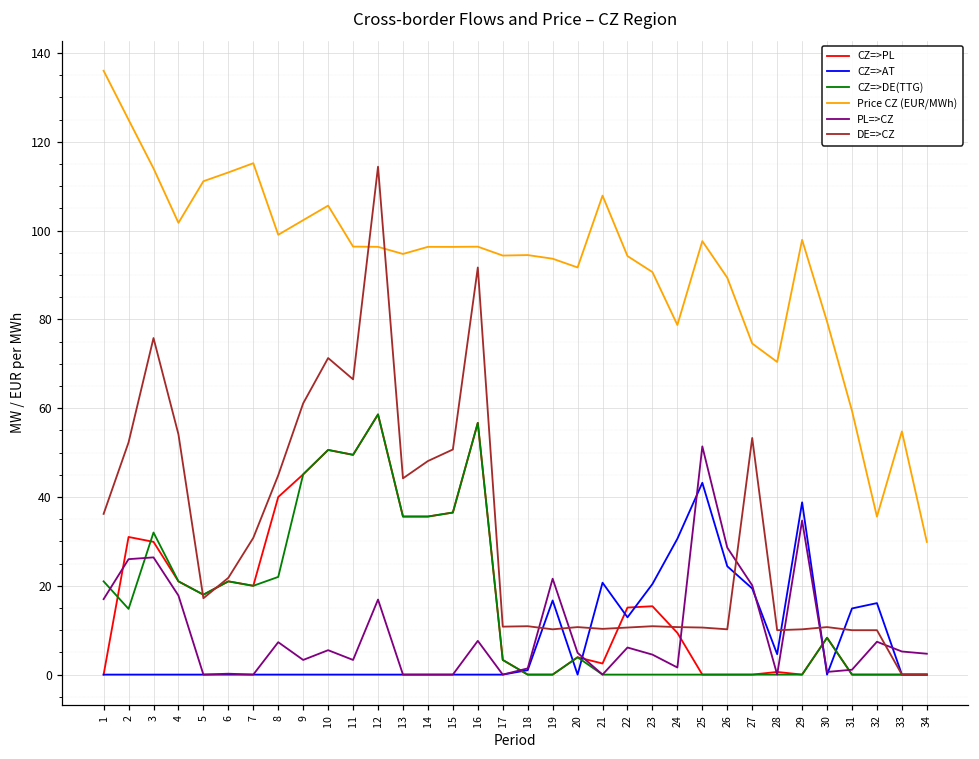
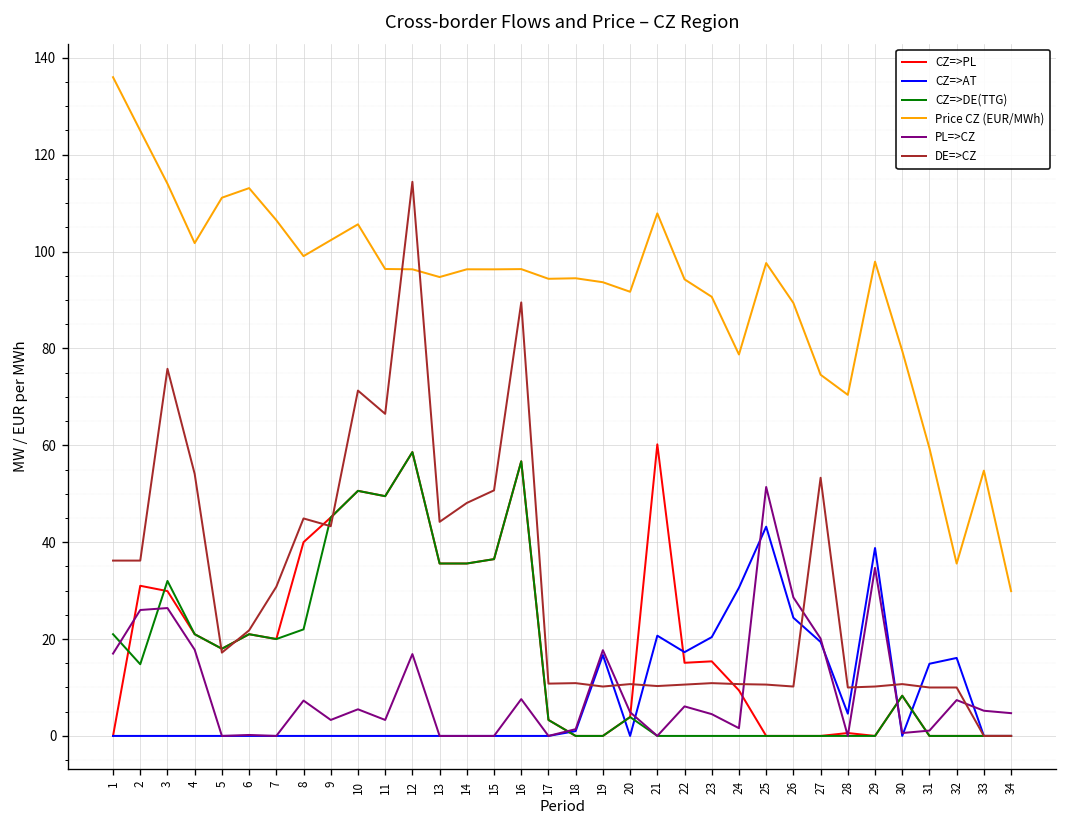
  {
    "CZ=>PL": {
      "2": 31,
      "3": 30,
      "8": 40,
-     "21": 3,
+     "21": 60,
      "22": 15,
      "23": 15,
      "24": 9
    },
    "CZ=>AT": {
      "2": 0,
      "3": 0,
      "4": 0,
      "8": 0,
      "9": 0,
      "10": 0,
      "11": 0,
      "12": 0,
      "16": 0,
      "19": 17,
      "20": 0,
      "21": 21,
-     "22": 13,
+     "22": 17,
      "23": 20,
      "24": 31,
      "25": 43,
      "26": 24,
      "27": 19,
      "28": 5,
      "29": 39,
      "31": 15,
      "32": 16
    },
    "CZ=>DE(TTG)": {
      "1": 21,
      "2": 15,
      "3": 32,
      "8": 22,
      "22": 0,
      "23": 0,
      "24": 0
    },
    "Price CZ (EUR/MWh)": {
      "1": 136,
      "2": 125,
      "3": 114,
      "4": 102,
      "5": 111,
      "6": 113,
-     "7": 115,
+     "7": 106,
      "8": 99,
      "9": 102,
      "10": 106,
      "11": 96,
      "12": 96,
      "13": 95,
      "14": 96,
      "15": 96,
      "16": 96,
      "17": 94,
      "18": 94,
      "19": 94,
      "20": 92,
      "21": 108,
      "22": 94,
      "23": 91,
      "24": 79,
      "25": 98,
      "26": 89,
      "27": 75,
      "28": 70,
      "29": 98,
      "30": 80,
      "31": 59,
      "32": 36,
      "33": 55,
      "34": 30
    },
    "PL=>CZ": {
      "1": 17,
      "2": 26,
      "3": 26,
      "4": 18,
      "8": 7,
      "9": 3,
      "10": 6,
      "11": 3,
      "12": 17,
      "16": 8,
-     "19": 22,
+     "19": 18,
      "20": 5,
      "22": 6,
      "23": 5,
      "24": 2,
      "25": 51,
      "26": 29,
      "27": 20,
      "29": 35,
      "31": 1,
      "32": 7,
      "33": 5,
      "34": 5
    },
    "DE=>CZ": {
      "1": 36,
-     "2": 52,
+     "2": 36,
      "3": 76,
      "4": 54,
      "5": 17,
      "6": 22,
      "7": 31,
      "8": 45,
-     "9": 61,
+     "9": 43,
      "10": 71,
      "11": 67,
      "12": 114,
      "13": 44,
      "14": 48,
      "15": 51,
-     "16": 92,
+     "16": 90,
      "17": 11,
      "18": 11,
      "19": 10,
      "20": 11,
      "21": 10,
      "22": 11,
      "23": 11,
      "24": 11,
      "25": 11,
      "26": 10,
      "27": 53,
      "28": 10,
      "29": 10,
      "30": 11,
      "31": 10,
      "32": 10
    }
  }
